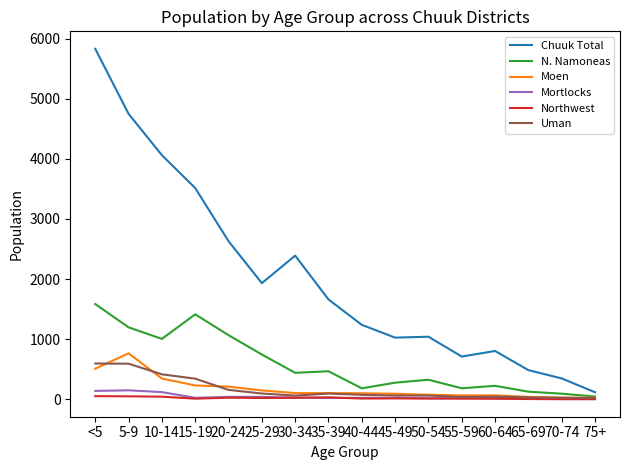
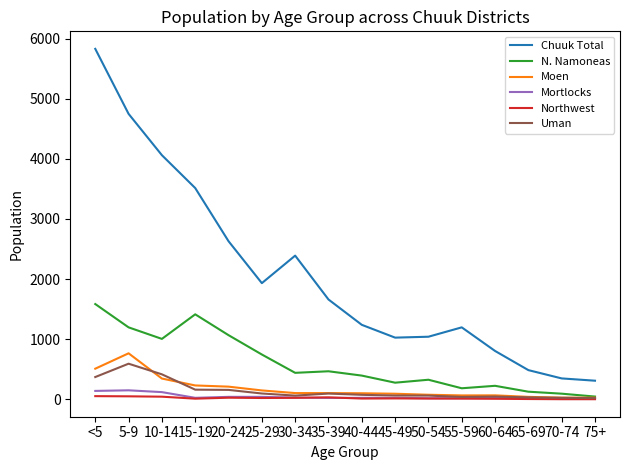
  {
    "Chuuk Total": {
      "<5": 5800,
      "5-9": 4800,
      "10-14": 4100,
      "15-19": 3500,
      "20-24": 2600,
      "25-29": 1900,
      "30-34": 2400,
      "35-39": 1700,
      "40-44": 1200,
      "45-49": 1000,
      "50-54": 1000,
-     "55-59": 700,
+     "55-59": 1200,
      "60-64": 800,
      "65-69": 500,
      "70-74": 300,
-     "75+": 100
+     "75+": 300
    },
    "N. Namoneas": {
      "<5": 1600,
      "5-9": 1200,
      "10-14": 1000,
      "15-19": 1400,
      "20-24": 1100,
      "25-29": 700,
      "30-34": 400,
      "35-39": 500,
-     "40-44": 200,
+     "40-44": 400,
      "45-49": 300,
      "50-54": 300,
      "55-59": 200,
      "60-64": 200,
      "65-69": 100,
      "70-74": 100
    },
    "Moen": {
      "<5": 500,
      "5-9": 800,
      "10-14": 300,
      "15-19": 200,
      "20-24": 200,
      "25-29": 100
    },
    "Mortlocks": {
      "<5": 100,
      "5-9": 100,
      "10-14": 100
    },
    "Northwest": {
      "<5": 100,
      "5-9": 0,
      "10-14": 0
    },
    "Uman": {
-     "<5": 600,
+     "<5": 400,
      "5-9": 600,
      "10-14": 400,
-     "15-19": 300,
+     "15-19": 200,
      "20-24": 200,
      "25-29": 100
    }
  }
